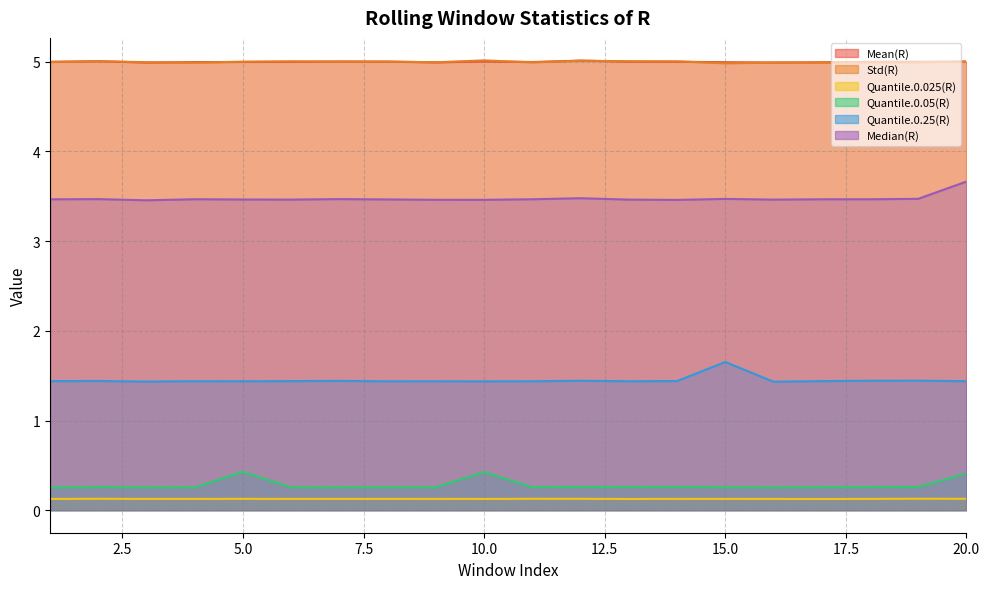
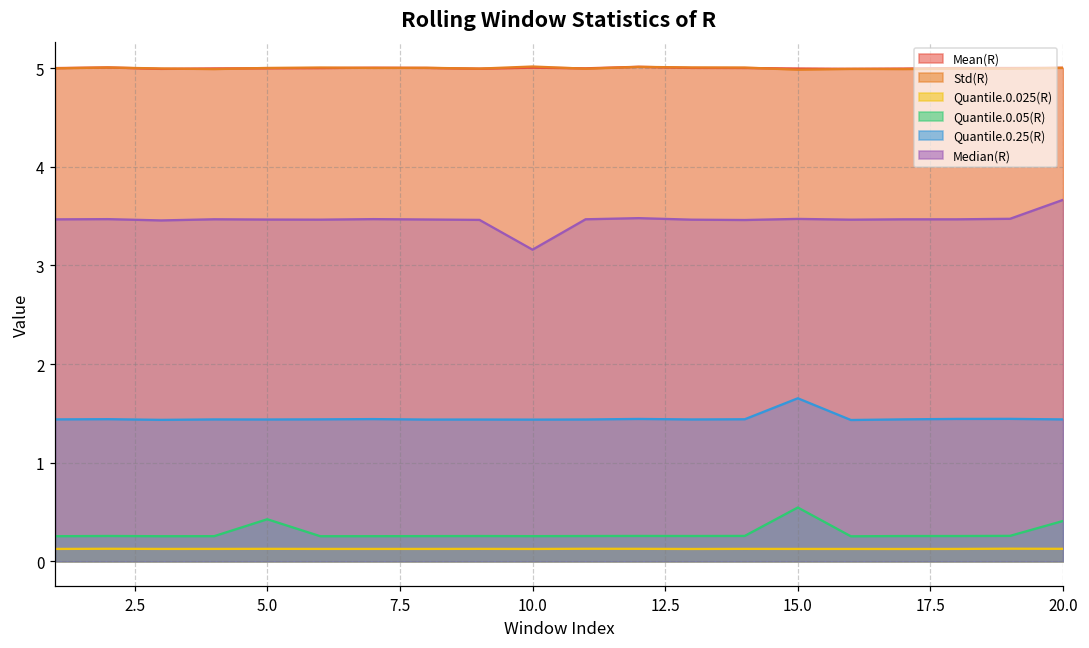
  {
    "Quantile.0.05(R)": {
      "5.0": 0.4,
-     "10.0": 0.4,
-     "15.0": 0.3,
+     "10.0": 0.3,
+     "15.0": 0.5,
      "20.0": 0.4
    },
    "Quantile.0.25(R)": {
      "5.0": 1.4,
      "10.0": 1.4,
      "15.0": 1.7,
      "20.0": 1.4
    },
    "Median(R)": {
      "5.0": 3.5,
-     "10.0": 3.5,
+     "10.0": 3.2,
      "15.0": 3.5,
      "20.0": 3.7
    }
  }
